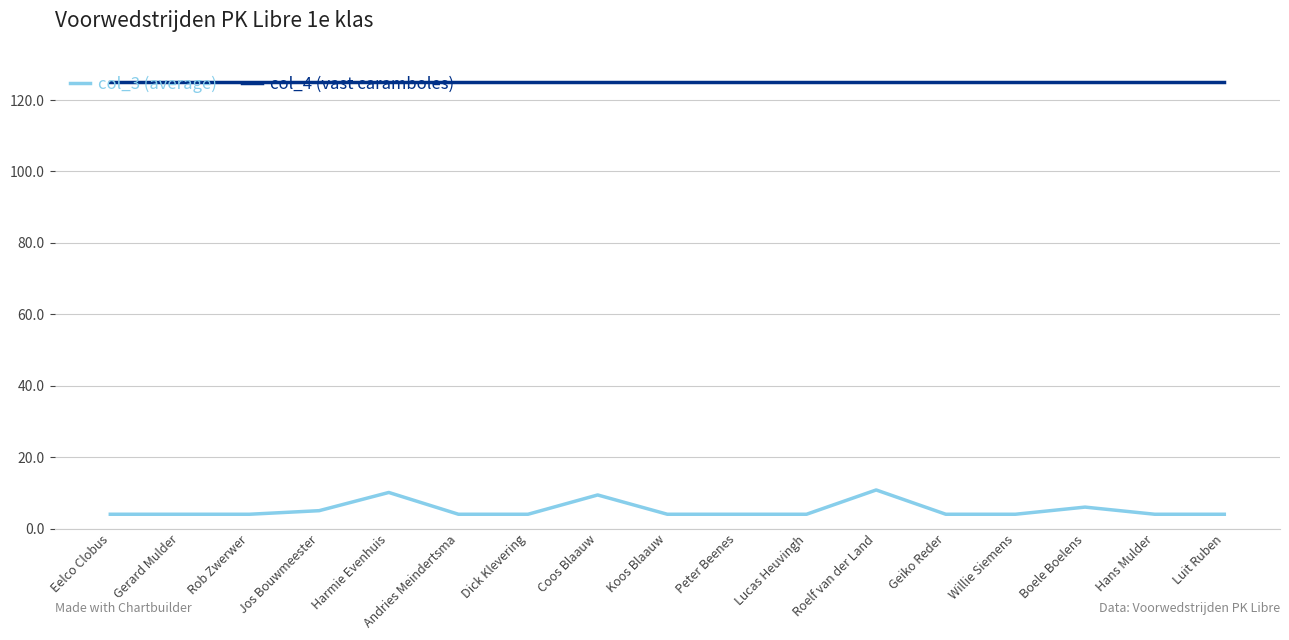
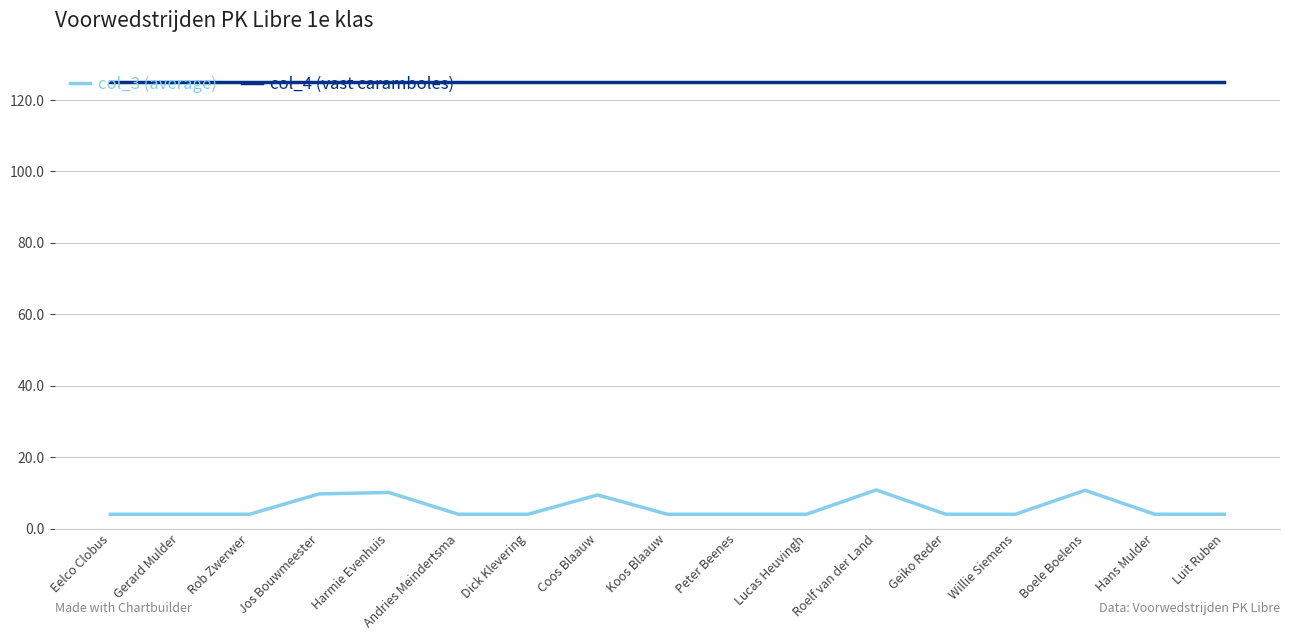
  {
    "col_3 (average)": {
      "Eelco Clobus": 4,
      "Gerard Mulder": 4,
      "Rob Zwerwer": 4,
-     "Jos Bouwmeester": 5,
+     "Jos Bouwmeester": 10,
      "Harmie Evenhuis": 10,
      "Andries Meindertsma": 4,
      "Dick Klevering": 4,
      "Coos Blaauw": 9,
      "Koos Blaauw": 4,
      "Peter Beenes": 4,
      "Lucas Heuvingh": 4,
      "Roelf van der Land": 11,
      "Geiko Reder": 4,
      "Willie Siemens": 4,
-     "Boele Boelens": 6,
+     "Boele Boelens": 11,
      "Hans Mulder": 4,
      "Luit Ruben": 4
    },
    "col_4 (vast caramboles)": {
      "Eelco Clobus": 125,
      "Gerard Mulder": 125,
      "Rob Zwerwer": 125,
      "Jos Bouwmeester": 125,
      "Harmie Evenhuis": 125,
      "Andries Meindertsma": 125,
      "Dick Klevering": 125,
      "Coos Blaauw": 125,
      "Koos Blaauw": 125,
      "Peter Beenes": 125,
      "Lucas Heuvingh": 125,
      "Roelf van der Land": 125,
      "Geiko Reder": 125,
      "Willie Siemens": 125,
      "Boele Boelens": 125,
      "Hans Mulder": 125,
      "Luit Ruben": 125
    }
  }
